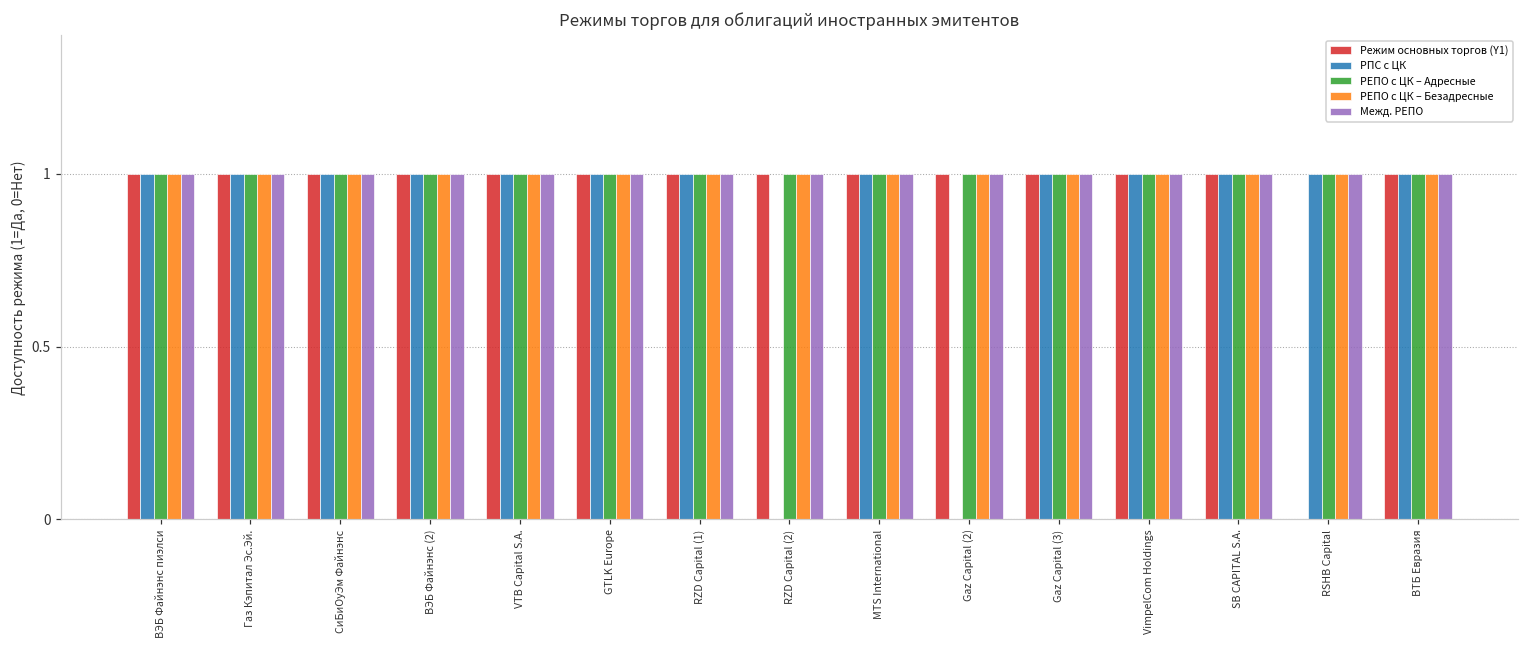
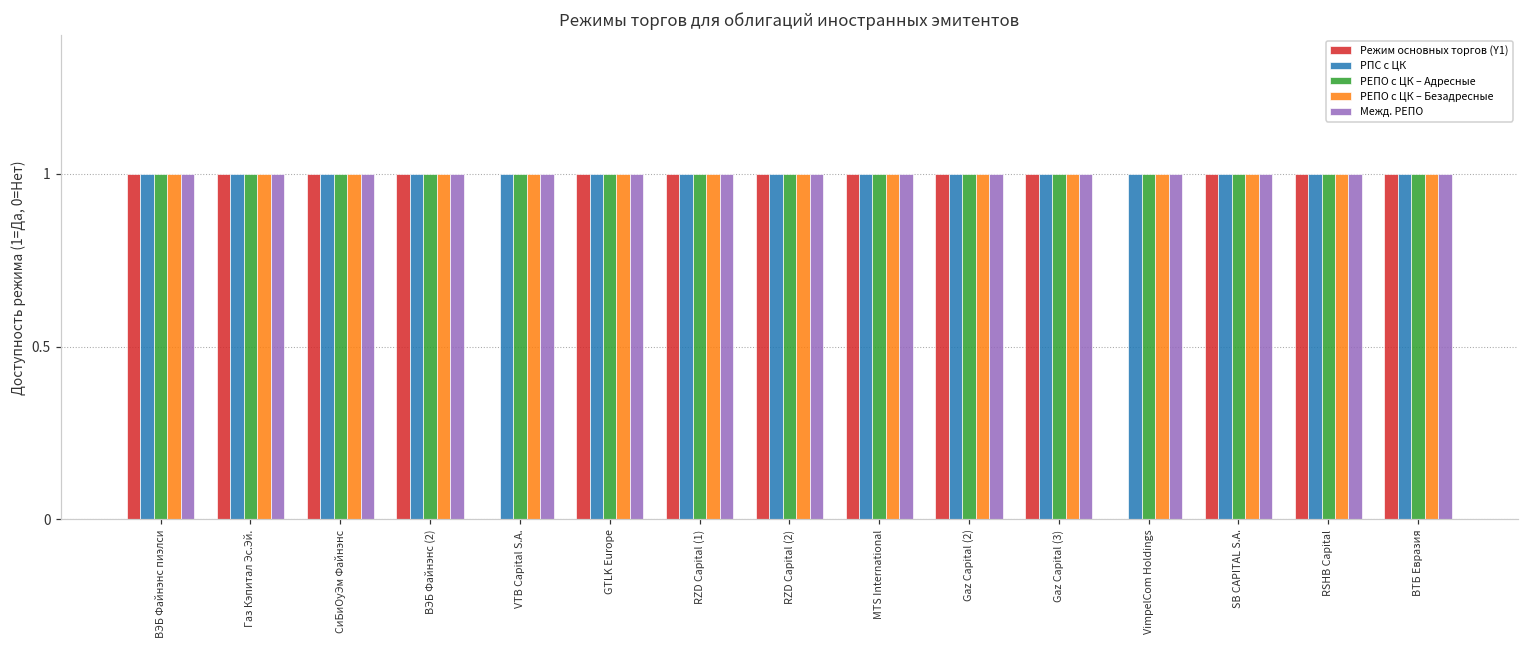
  {
    "Режим основных торгов (Y1)": {
      "ВЭБ Файнэнс пиэлси": 1,
      "Газ Кэпитал Эс.Эй.": 1,
      "СиБиОуЭм Файнэнс": 1,
      "ВЭБ Файнэнс (2)": 1,
-     "VTB Capital S.A.": 1,
+     "VTB Capital S.A.": 0,
      "GTLK Europe": 1,
      "RZD Capital (1)": 1,
      "RZD Capital (2)": 1,
      "MTS International": 1,
      "Gaz Capital (2)": 1,
      "Gaz Capital (3)": 1,
-     "VimpelCom Holdings": 1,
+     "VimpelCom Holdings": 0,
      "SB CAPITAL S.A.": 1,
-     "RSHB Capital": 0,
+     "RSHB Capital": 1,
      "ВТБ Евразия": 1
    },
    "РПС с ЦК": {
      "ВЭБ Файнэнс пиэлси": 1,
      "Газ Кэпитал Эс.Эй.": 1,
      "СиБиОуЭм Файнэнс": 1,
      "ВЭБ Файнэнс (2)": 1,
      "VTB Capital S.A.": 1,
      "GTLK Europe": 1,
      "RZD Capital (1)": 1,
-     "RZD Capital (2)": 0,
+     "RZD Capital (2)": 1,
      "MTS International": 1,
-     "Gaz Capital (2)": 0,
+     "Gaz Capital (2)": 1,
      "Gaz Capital (3)": 1,
      "VimpelCom Holdings": 1,
      "SB CAPITAL S.A.": 1,
      "RSHB Capital": 1,
      "ВТБ Евразия": 1
    },
    "РЕПО с ЦК – Адресные": {
      "ВЭБ Файнэнс пиэлси": 1,
      "Газ Кэпитал Эс.Эй.": 1,
      "СиБиОуЭм Файнэнс": 1,
      "ВЭБ Файнэнс (2)": 1,
      "VTB Capital S.A.": 1,
      "GTLK Europe": 1,
      "RZD Capital (1)": 1,
      "RZD Capital (2)": 1,
      "MTS International": 1,
      "Gaz Capital (2)": 1,
      "Gaz Capital (3)": 1,
      "VimpelCom Holdings": 1,
      "SB CAPITAL S.A.": 1,
      "RSHB Capital": 1,
      "ВТБ Евразия": 1
    },
    "РЕПО с ЦК – Безадресные": {
      "ВЭБ Файнэнс пиэлси": 1,
      "Газ Кэпитал Эс.Эй.": 1,
      "СиБиОуЭм Файнэнс": 1,
      "ВЭБ Файнэнс (2)": 1,
      "VTB Capital S.A.": 1,
      "GTLK Europe": 1,
      "RZD Capital (1)": 1,
      "RZD Capital (2)": 1,
      "MTS International": 1,
      "Gaz Capital (2)": 1,
      "Gaz Capital (3)": 1,
      "VimpelCom Holdings": 1,
      "SB CAPITAL S.A.": 1,
      "RSHB Capital": 1,
      "ВТБ Евразия": 1
    },
    "Межд. РЕПО": {
      "ВЭБ Файнэнс пиэлси": 1,
      "Газ Кэпитал Эс.Эй.": 1,
      "СиБиОуЭм Файнэнс": 1,
      "ВЭБ Файнэнс (2)": 1,
      "VTB Capital S.A.": 1,
      "GTLK Europe": 1,
      "RZD Capital (1)": 1,
      "RZD Capital (2)": 1,
      "MTS International": 1,
      "Gaz Capital (2)": 1,
      "Gaz Capital (3)": 1,
      "VimpelCom Holdings": 1,
      "SB CAPITAL S.A.": 1,
      "RSHB Capital": 1,
      "ВТБ Евразия": 1
    }
  }
